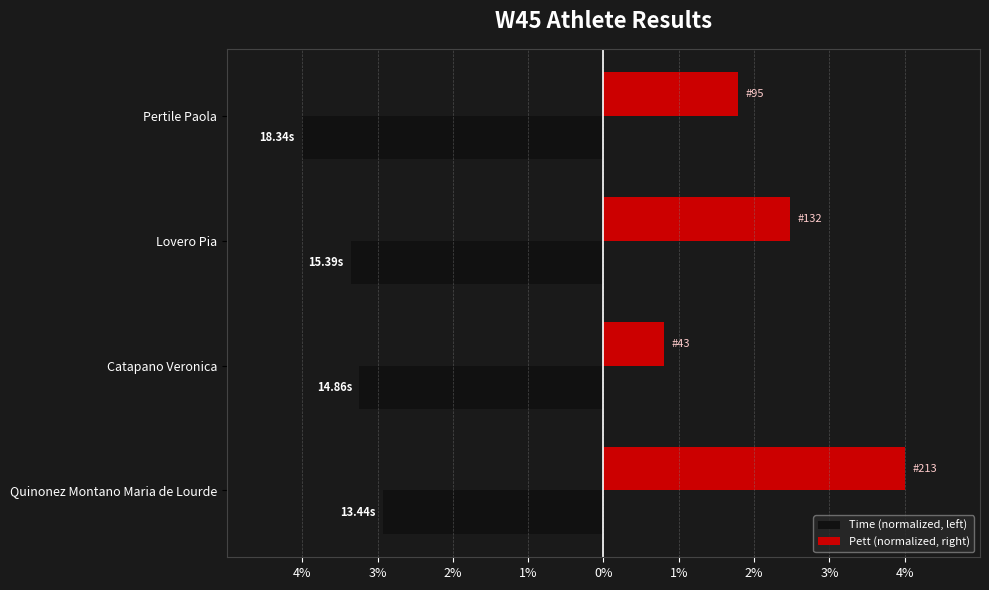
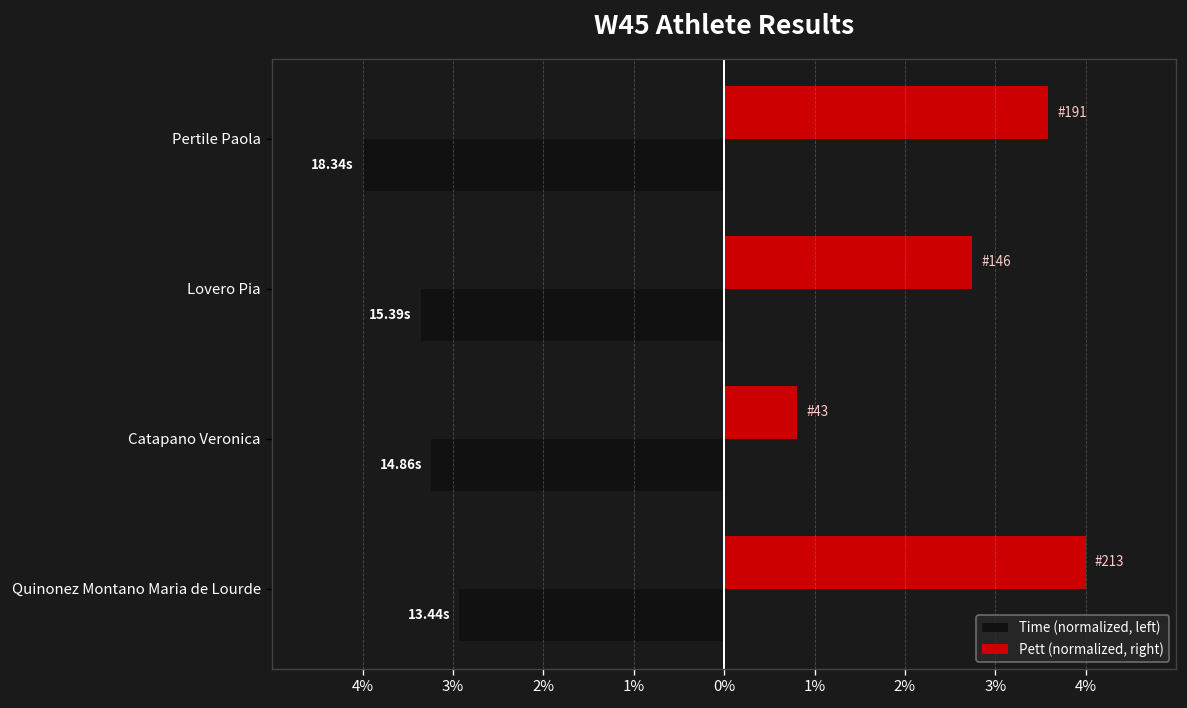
  {
    "Pett (normalized, right)": {
-     "Pertile Paola": 95,
-     "Lovero Pia": 132
+     "Pertile Paola": 191,
+     "Lovero Pia": 146
    }
  }
